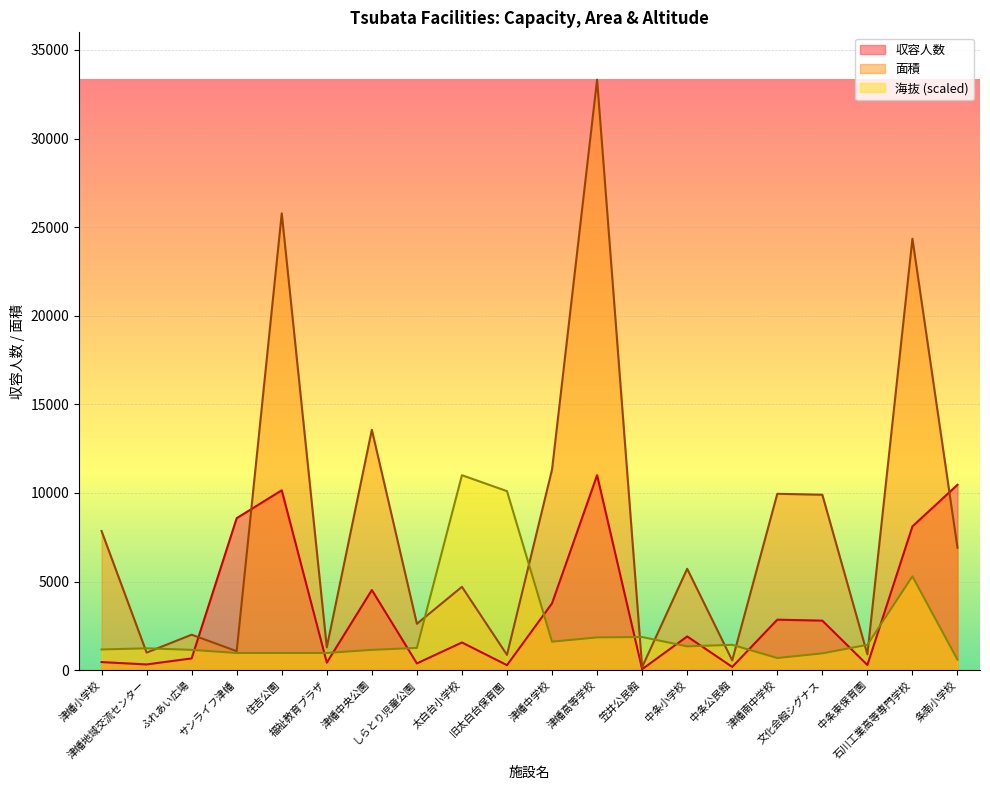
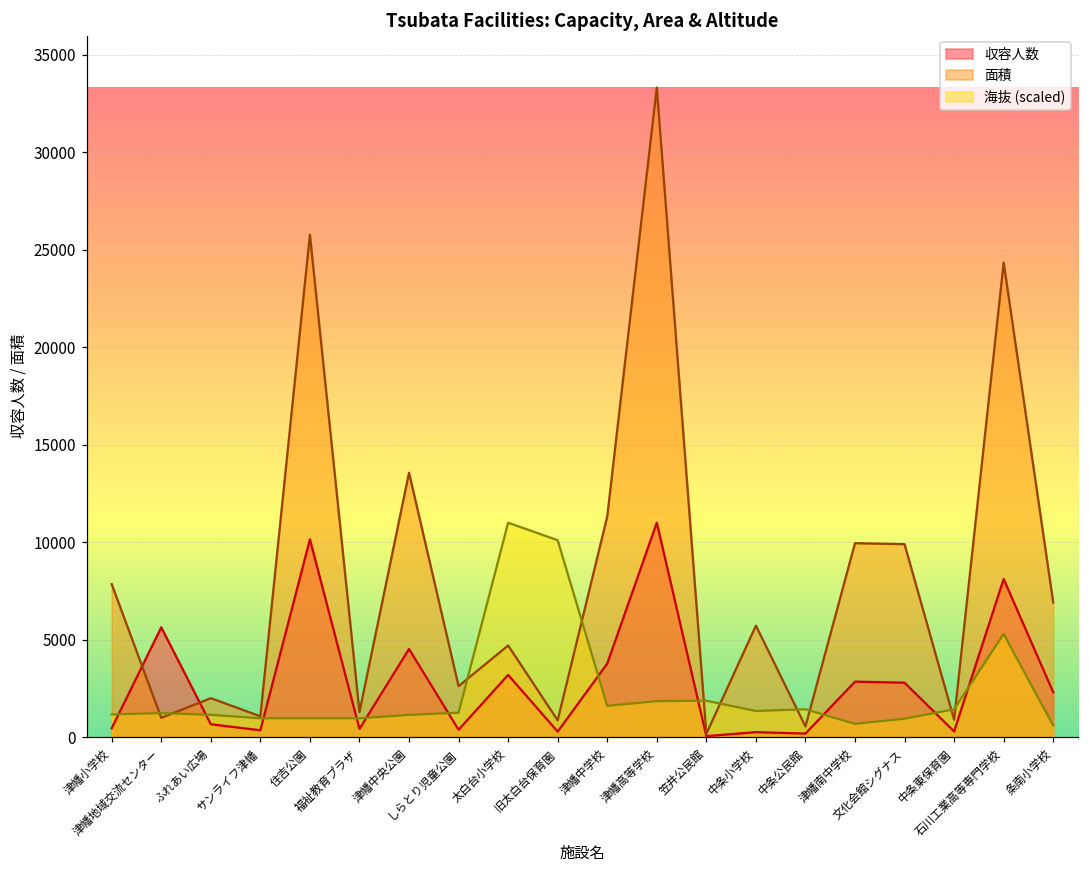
  {
    "収容人数": {
      "津幡小学校": 500,
-     "津幡地域交流センター": 300,
+     "津幡地域交流センター": 5600,
      "ふれあい広場": 700,
-     "サンライフ津幡": 8600,
+     "サンライフ津幡": 400,
      "住吉公園": 10100,
      "福祉教育プラザ": 400,
      "津幡中央公園": 4500,
      "しらとり児童公園": 400,
-     "太白台小学校": 1600,
+     "太白台小学校": 3200,
      "旧太白台保育園": 300,
      "津幡中学校": 3800,
      "津幡高等学校": 11000,
-     "中条小学校": 1900,
+     "中条小学校": 300,
      "中条公民館": 200,
      "津幡南中学校": 2800,
      "文化会館シグナス": 2800,
      "中条東保育園": 300,
      "石川工業高等専門学校": 8100,
-     "条南小学校": 10500
+     "条南小学校": 2300
    }
  }
